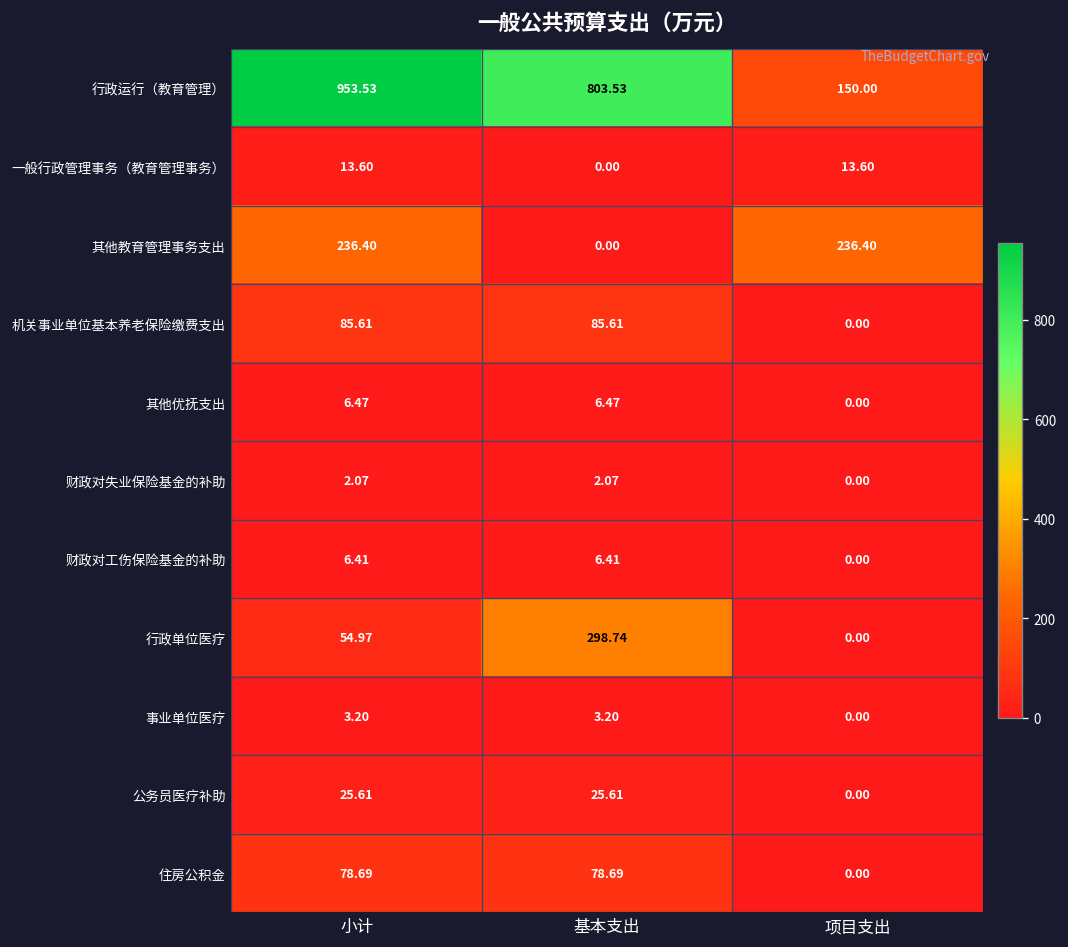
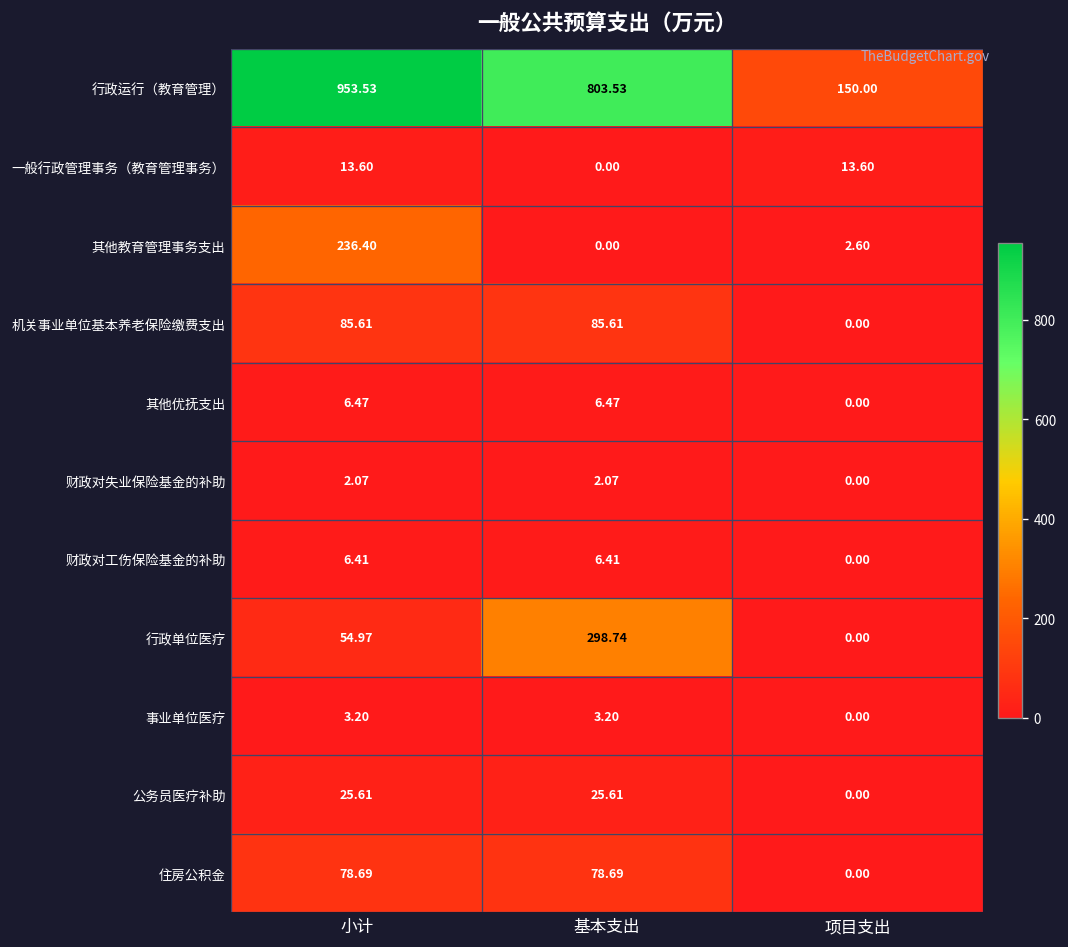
  {
    "行政运行（教育管理）": {
      "小计": 953.53,
      "基本支出": 803.53
    },
    "一般行政管理事务（教育管理事务）": {
      "小计": 13.60,
      "基本支出": 0.00,
      "项目支出": 13.60
    },
    "其他教育管理事务支出": {
      "小计": 236.40,
      "基本支出": 0.00,
-     "项目支出": 236.40
+     "项目支出": 2.60
    },
    "机关事业单位基本养老保险缴费支出": {
      "小计": 85.61,
      "基本支出": 85.61,
      "项目支出": 0.00
    },
    "其他优抚支出": {
      "小计": 6.47,
      "基本支出": 6.47,
      "项目支出": 0.00
    },
    "财政对失业保险基金的补助": {
      "小计": 2.07,
      "基本支出": 2.07,
      "项目支出": 0.00
    },
    "财政对工伤保险基金的补助": {
      "小计": 6.41,
      "基本支出": 6.41,
      "项目支出": 0.00
    },
    "行政单位医疗": {
      "小计": 54.97,
      "基本支出": 298.74,
      "项目支出": 0.00
    },
    "事业单位医疗": {
      "小计": 3.20,
      "基本支出": 3.20,
      "项目支出": 0.00
    },
    "公务员医疗补助": {
      "小计": 25.61,
      "基本支出": 25.61,
      "项目支出": 0.00
    },
    "住房公积金": {
      "小计": 78.69,
      "基本支出": 78.69,
      "项目支出": 0.00
    }
  }
